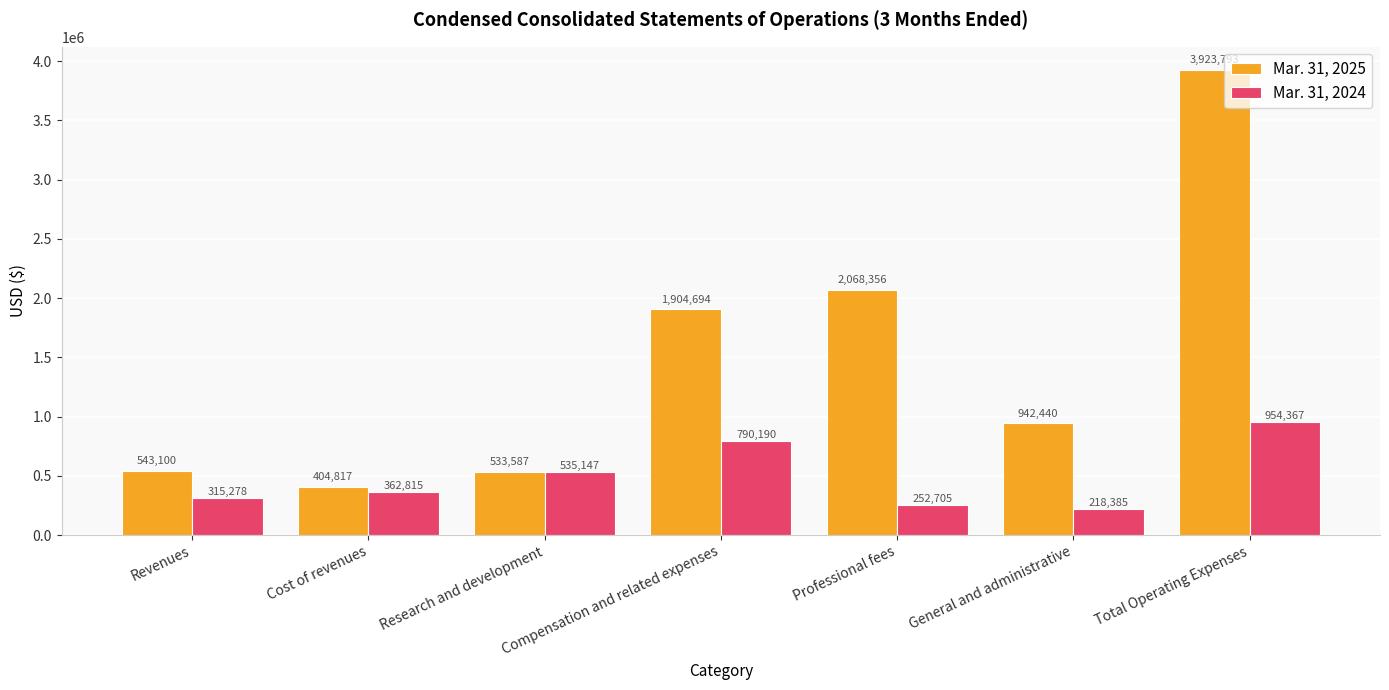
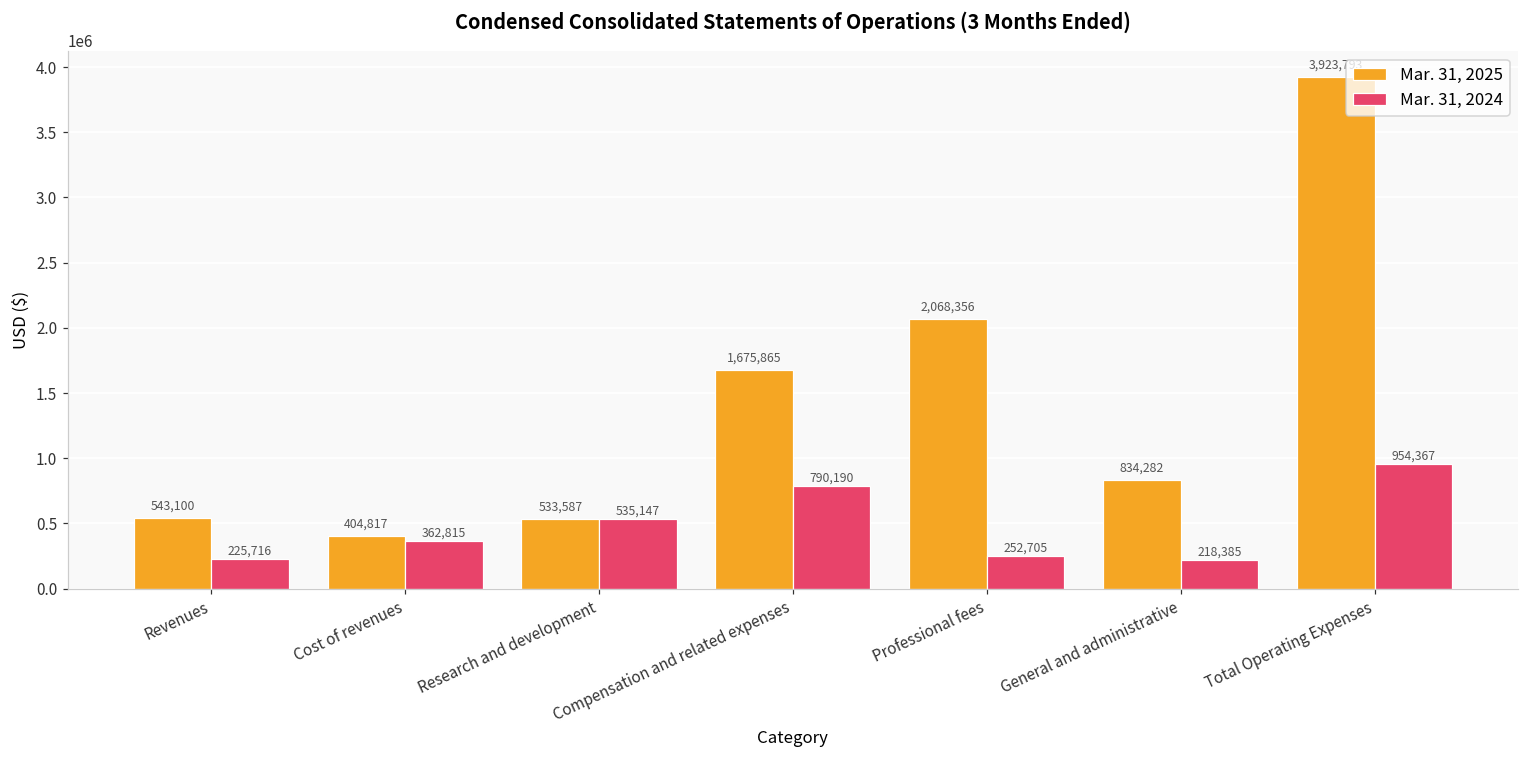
  {
    "Mar. 31, 2025": {
      "Revenues": "543,100",
      "Cost of revenues": "404,817",
      "Research and development": "533,587",
-     "Compensation and related expenses": "1,904,694",
+     "Compensation and related expenses": "1,675,865",
      "Professional fees": "2,068,356",
-     "General and administrative": "942,440"
+     "General and administrative": "834,282"
    },
    "Mar. 31, 2024": {
-     "Revenues": "315,278",
+     "Revenues": "225,716",
      "Cost of revenues": "362,815",
      "Research and development": "535,147",
      "Compensation and related expenses": "790,190",
      "Professional fees": "252,705",
      "General and administrative": "218,385",
      "Total Operating Expenses": "954,367"
    }
  }
